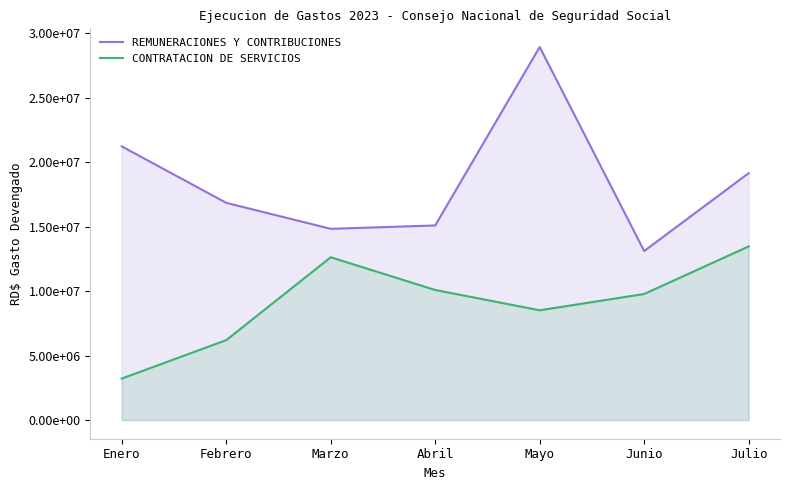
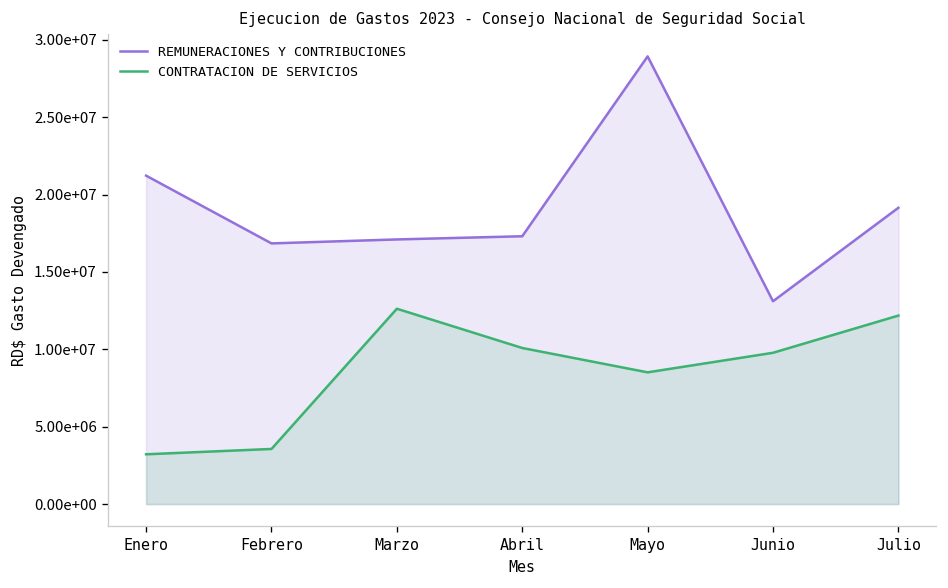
  {
    "REMUNERACIONES Y CONTRIBUCIONES": {
      "Enero": 21200000,
      "Febrero": 16800000,
-     "Marzo": 14800000,
-     "Abril": 15100000,
+     "Marzo": 17100000,
+     "Abril": 17300000,
      "Mayo": 28900000,
      "Junio": 13100000,
      "Julio": 19100000
    },
    "CONTRATACION DE SERVICIOS": {
      "Enero": 3200000,
-     "Febrero": 6200000,
+     "Febrero": 3600000,
      "Marzo": 12600000,
      "Abril": 10100000,
      "Mayo": 8500000,
      "Junio": 9800000,
-     "Julio": 13500000
+     "Julio": 12200000
    }
  }
